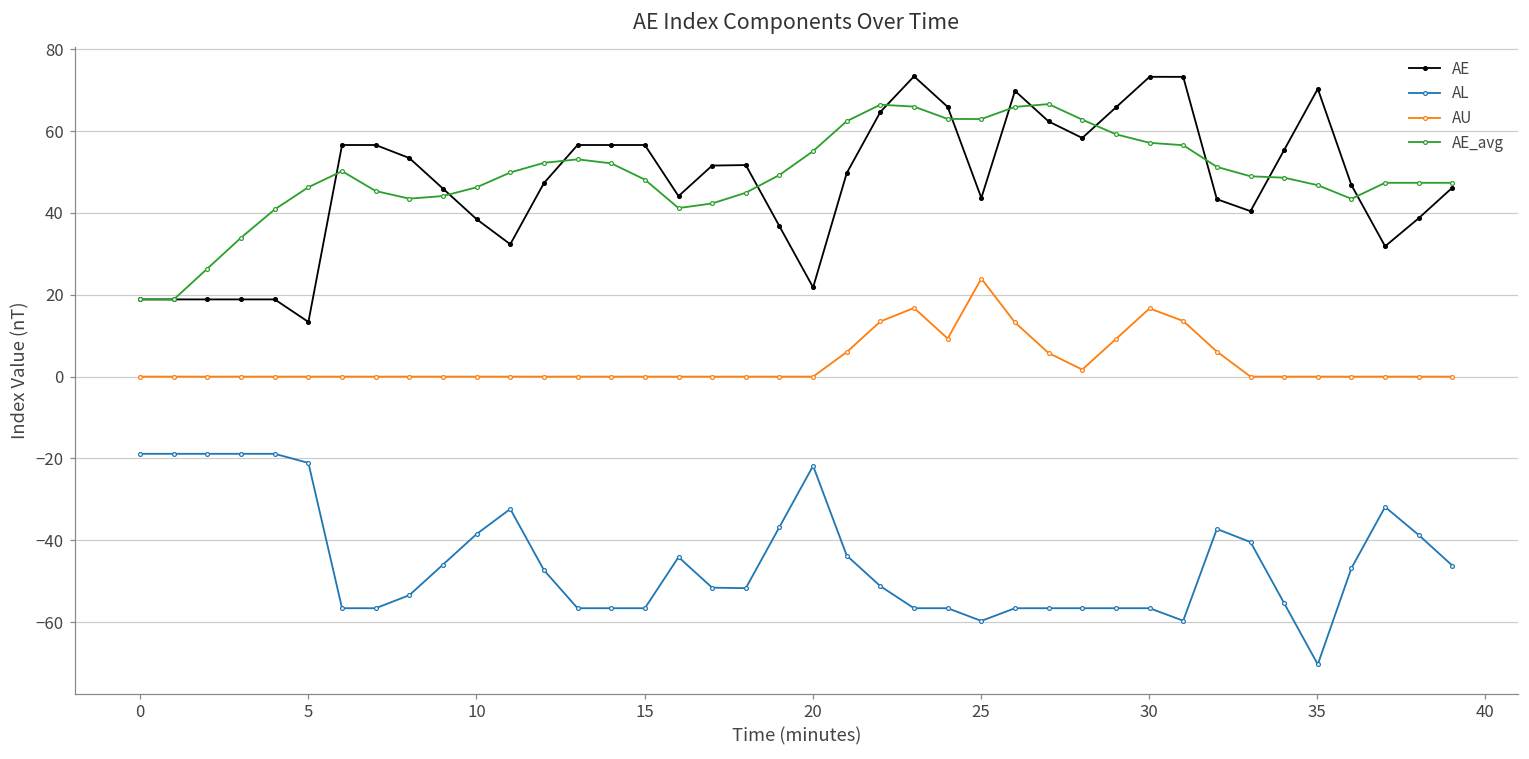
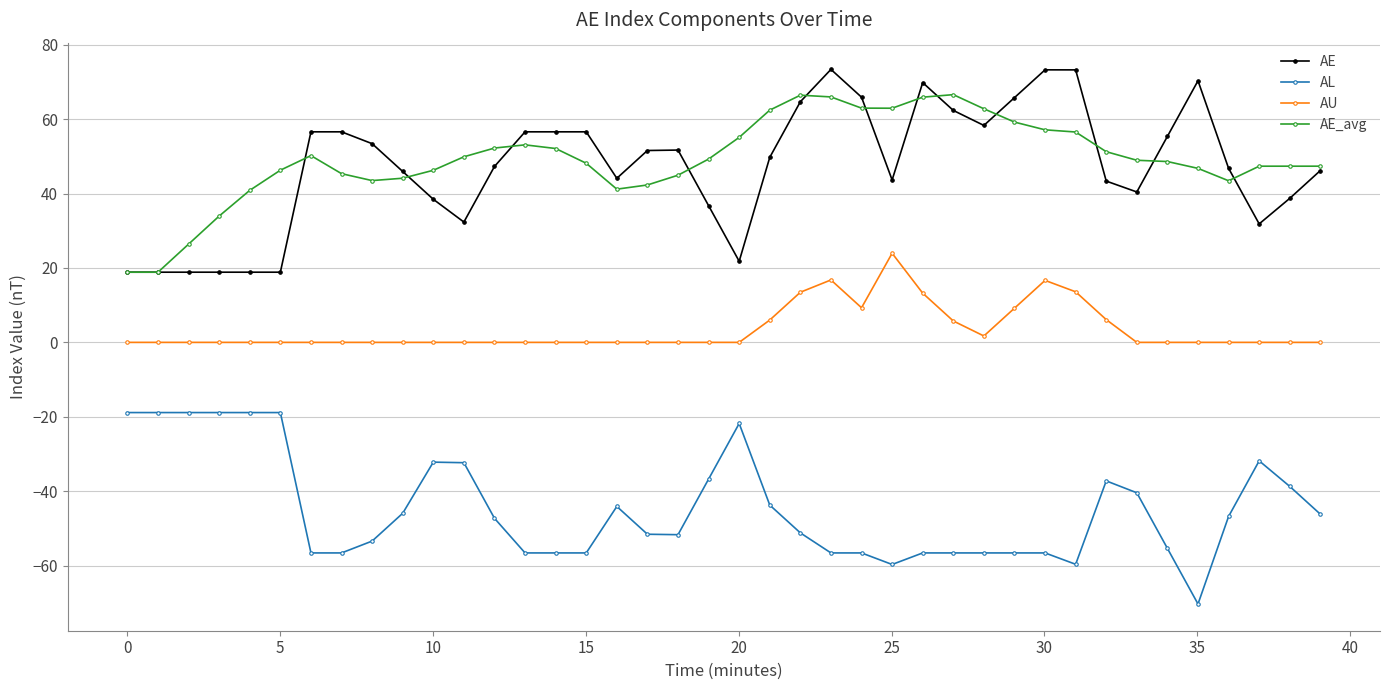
  {
    "AE": {
-     "5": 13,
+     "5": 19,
      "10": 38,
      "15": 57,
      "20": 22,
      "25": 44
    },
    "AL": {
      "0": -19,
-     "5": -21,
-     "10": -38,
+     "5": -19,
+     "10": -32,
      "15": -57,
      "20": -22,
      "25": -60
    },
    "AU": {
      "0": 0,
      "5": 0,
      "10": 0,
      "15": 0,
      "20": 0,
      "25": 24
    },
    "AE_avg": {
      "5": 46,
      "10": 46,
      "15": 48,
      "20": 55,
      "25": 63
    }
  }
